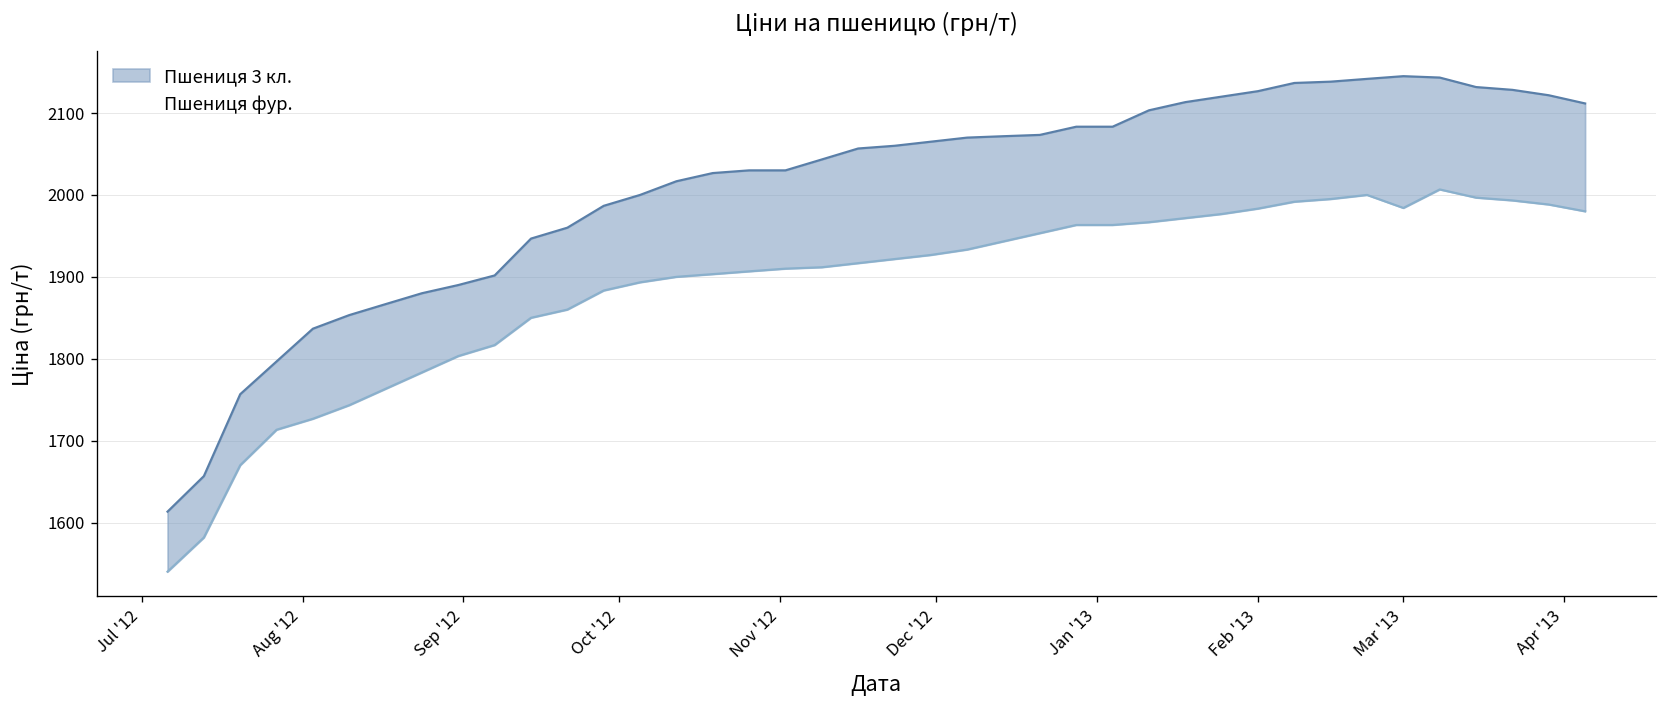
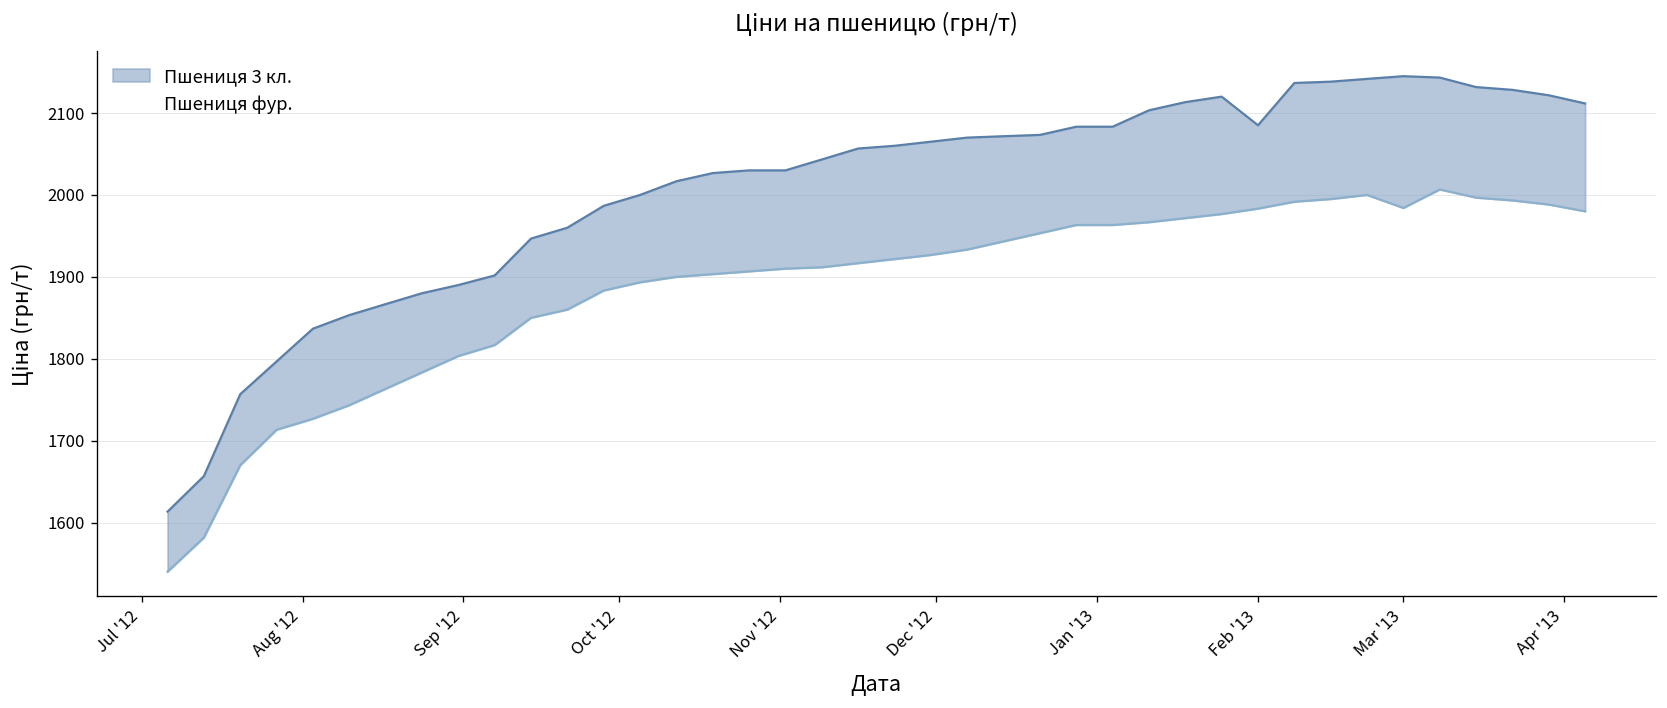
  {
    "Пшениця 3 кл.": {
-     "Feb '13": 2130,
+     "Feb '13": 2090,
      "Mar '13": 2150
    },
    "Пшениця фур.": {
      "Feb '13": 1980,
      "Mar '13": 1980
    }
  }
